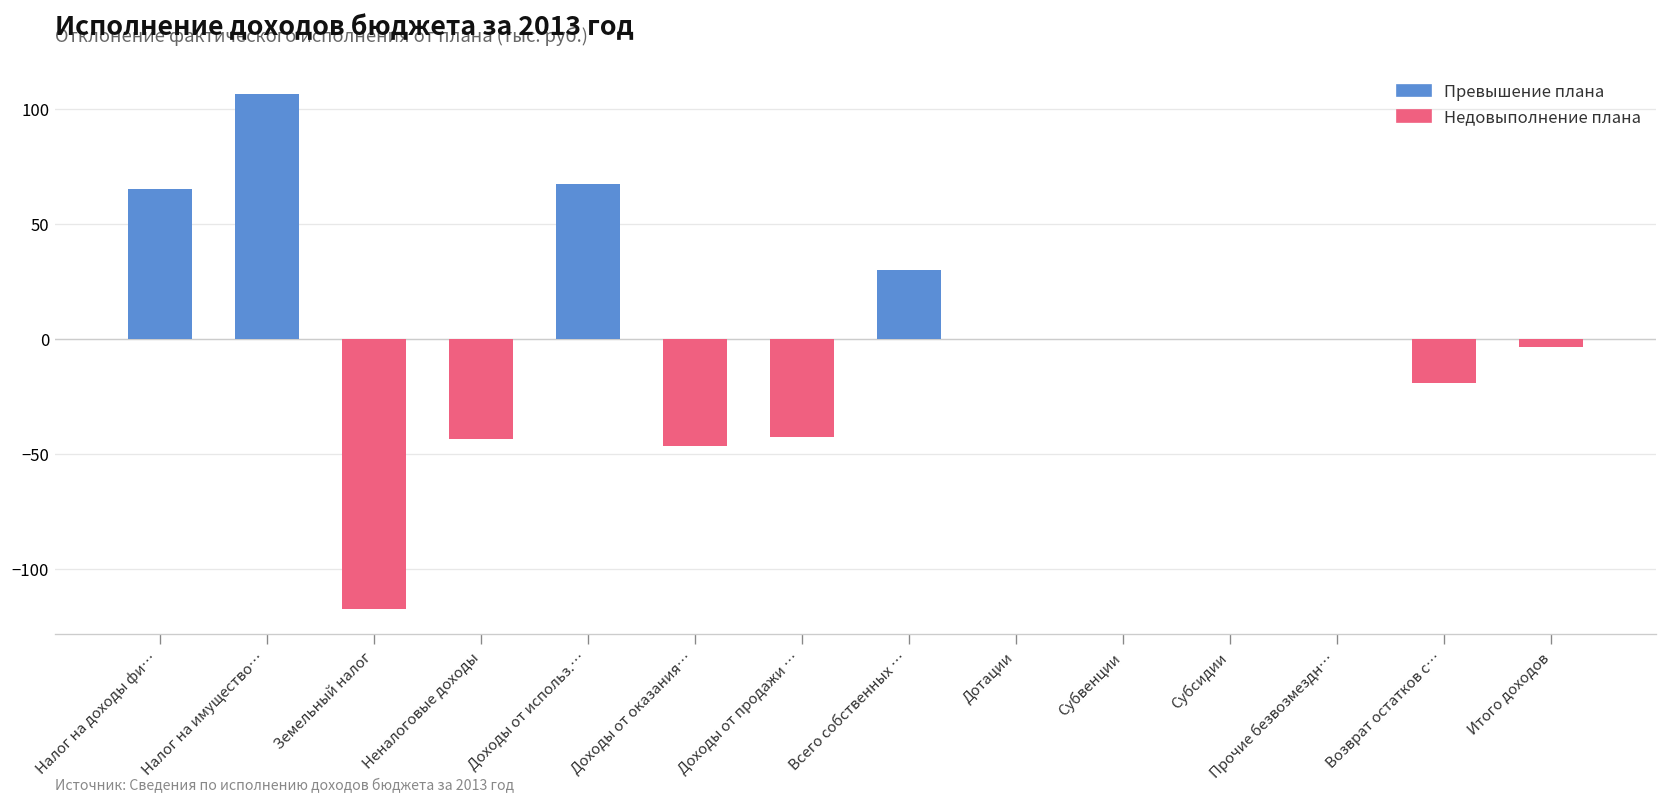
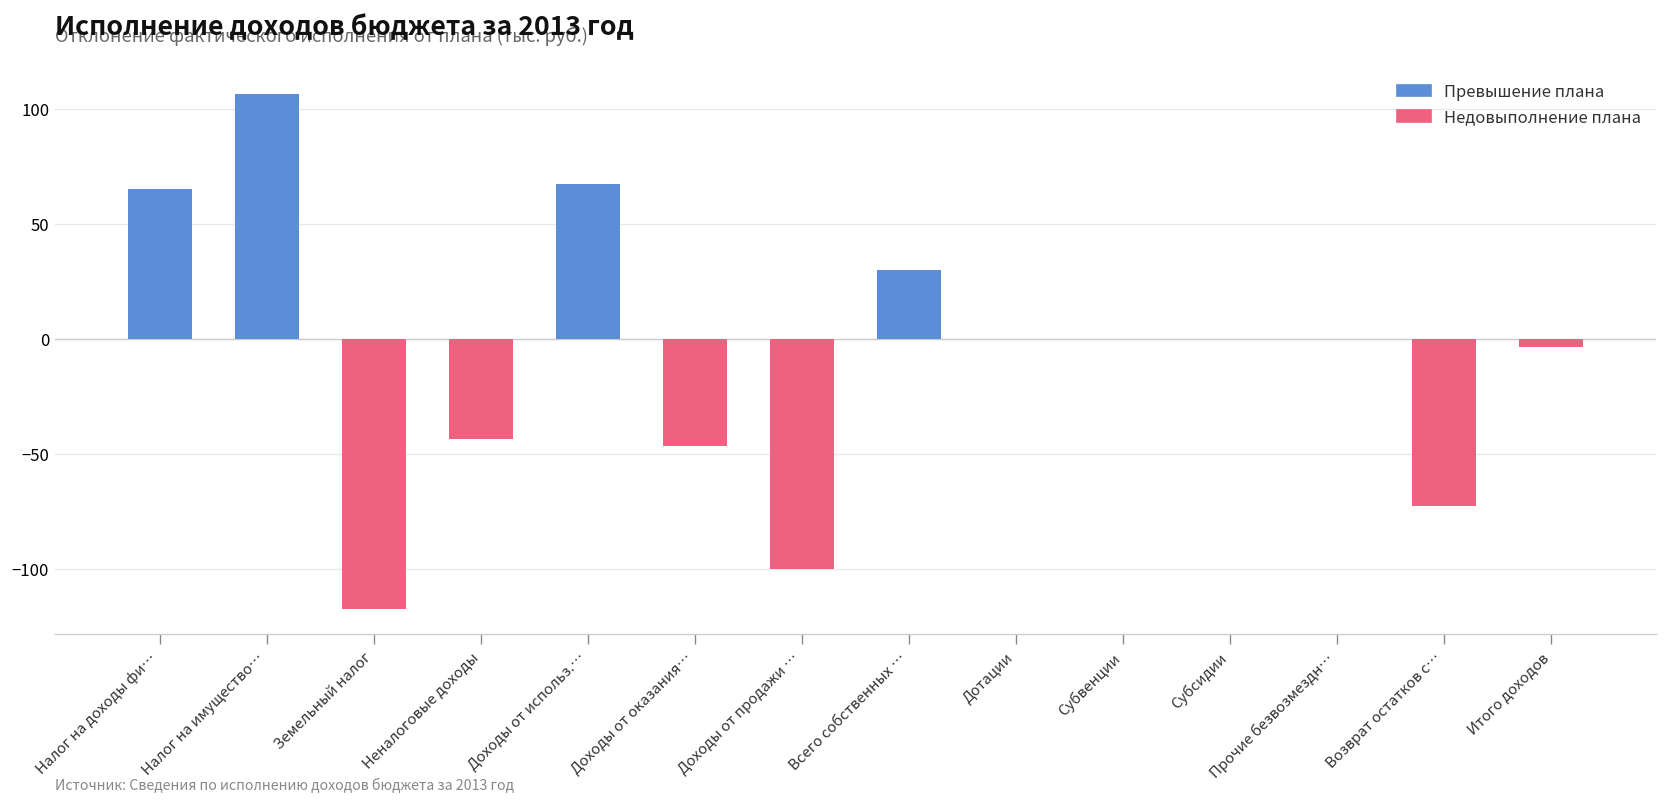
  {
    "Налог на доходы фи…": 65,
    "Налог на имущество…": 107,
    "Земельный налог": -117,
    "Неналоговые доходы": -44,
    "Доходы от использ.…": 68,
    "Доходы от оказания…": -46,
-   "Доходы от продажи …": -43,
+   "Доходы от продажи …": -100,
    "Всего собственных …": 30,
    "Дотации": 0,
    "Субвенции": 0,
    "Субсидии": 0,
    "Прочие безвозмездн…": 0,
-   "Возврат остатков с…": -19,
+   "Возврат остатков с…": -73,
    "Итого доходов": -3
  }
